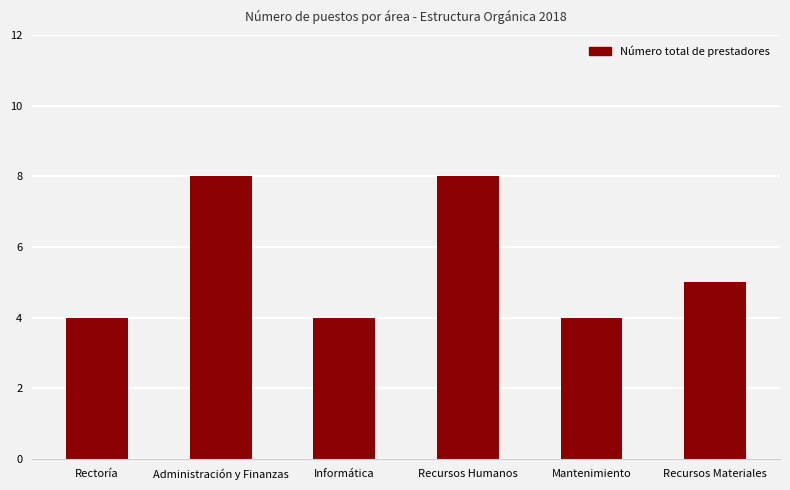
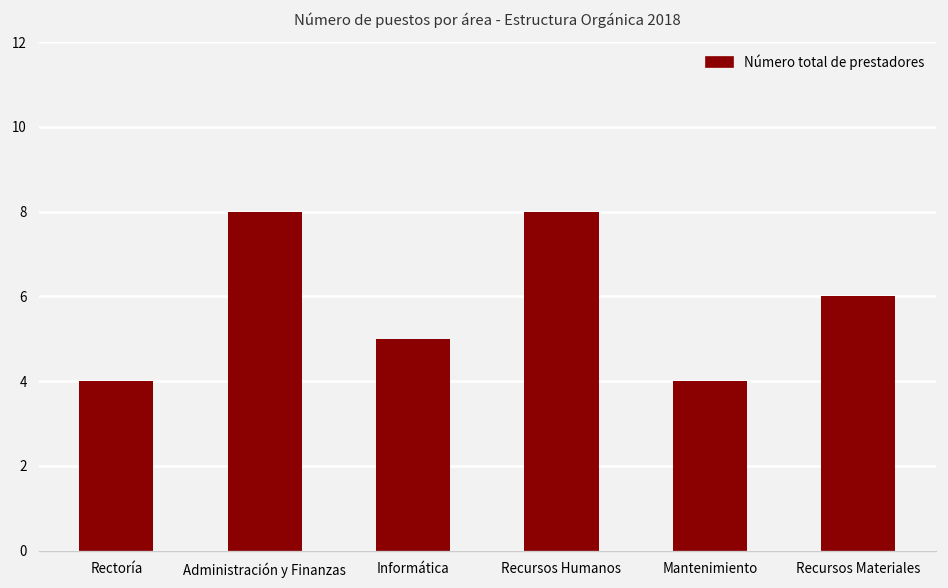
  {
    "Rectoría": 4,
    "Administración y Finanzas": 8,
-   "Informática": 4,
+   "Informática": 5,
    "Recursos Humanos": 8,
    "Mantenimiento": 4,
-   "Recursos Materiales": 5
+   "Recursos Materiales": 6
  }
